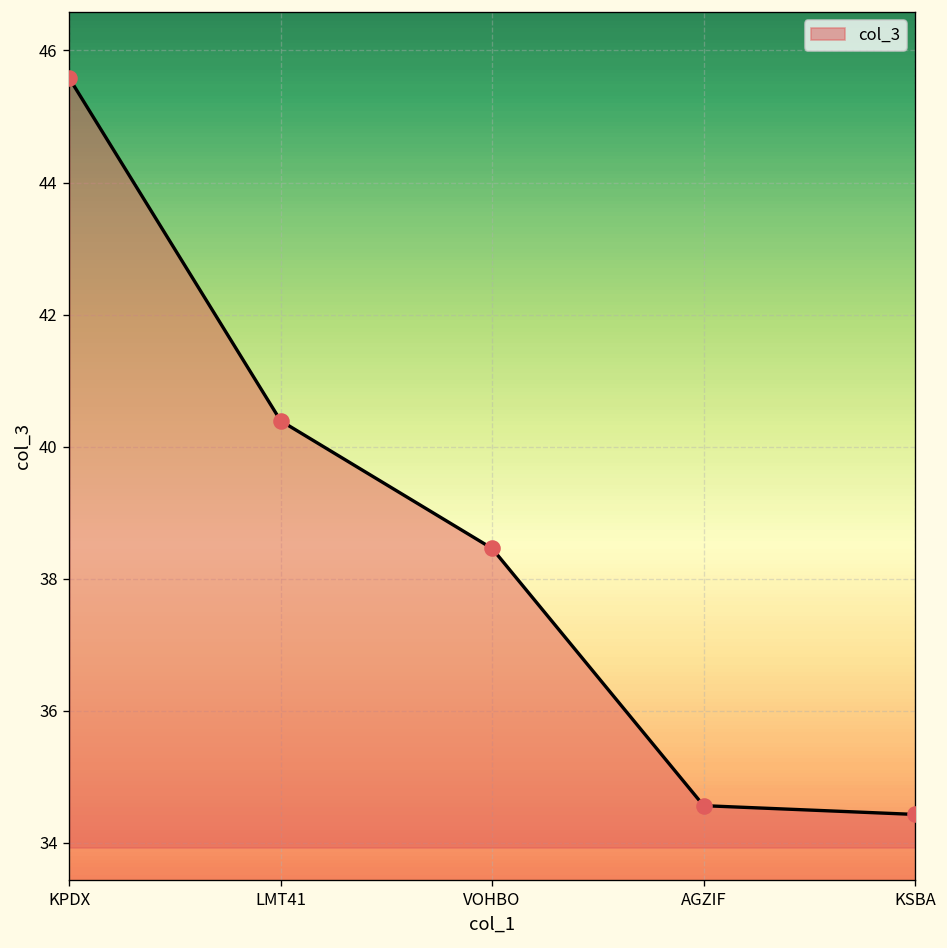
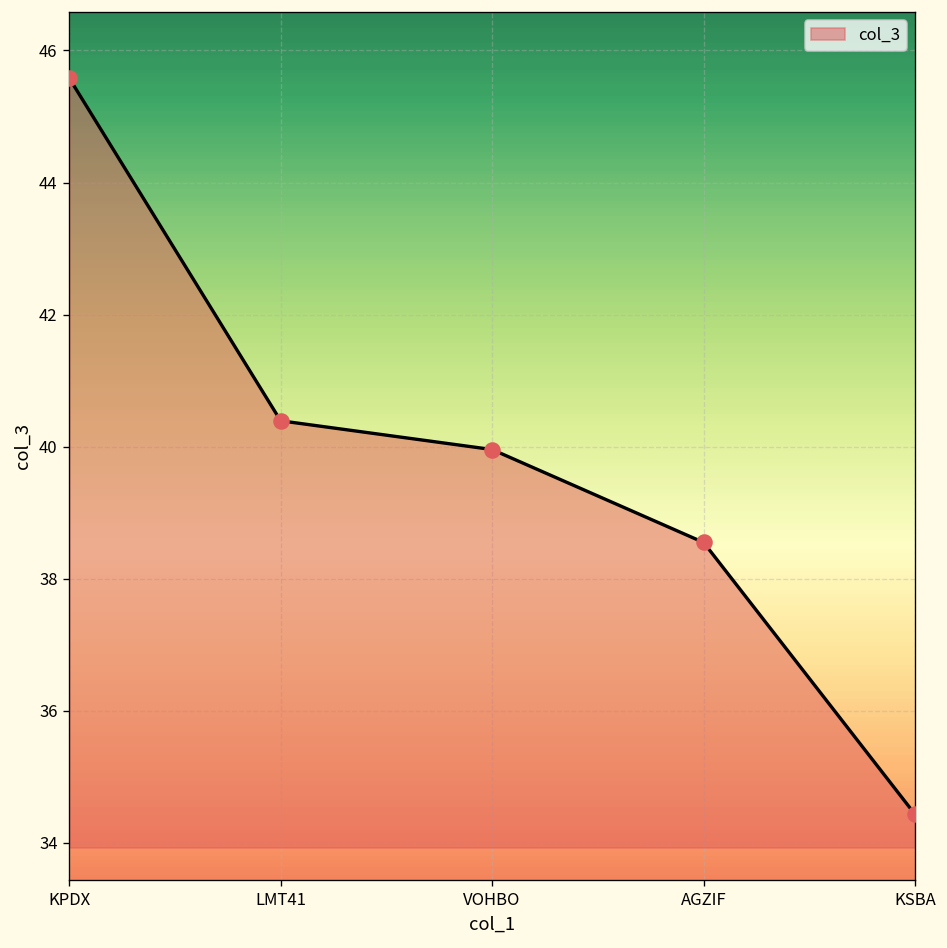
  {
    "KPDX": 45.6,
    "LMT41": 40.4,
-   "VOHBO": 38.5,
-   "AGZIF": 34.6,
+   "VOHBO": 40.0,
+   "AGZIF": 38.5,
    "KSBA": 34.4
  }
